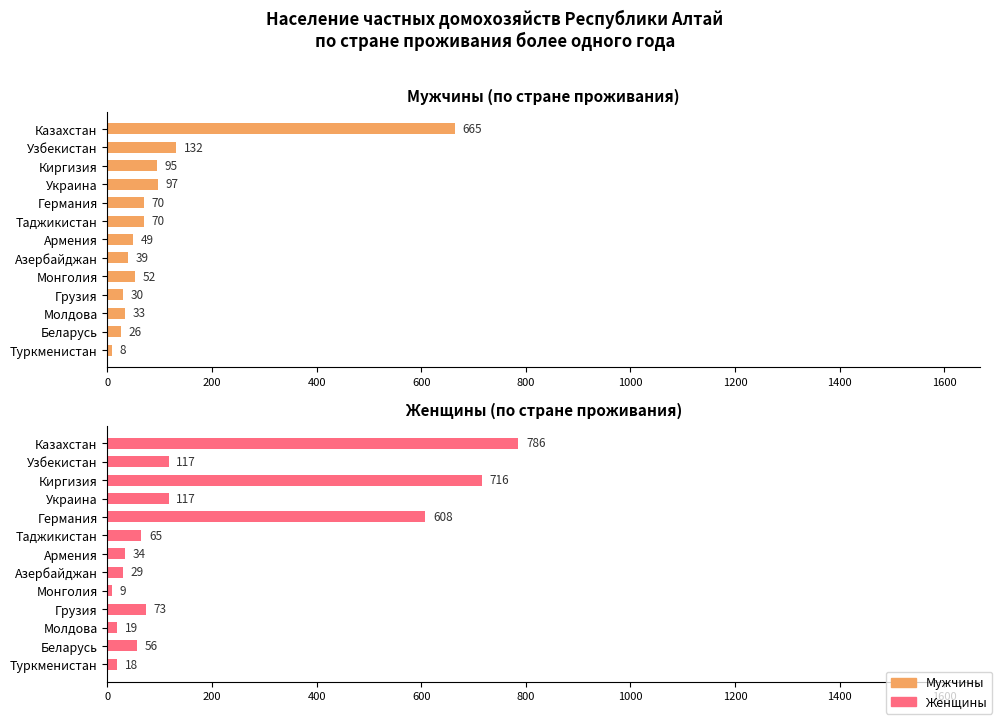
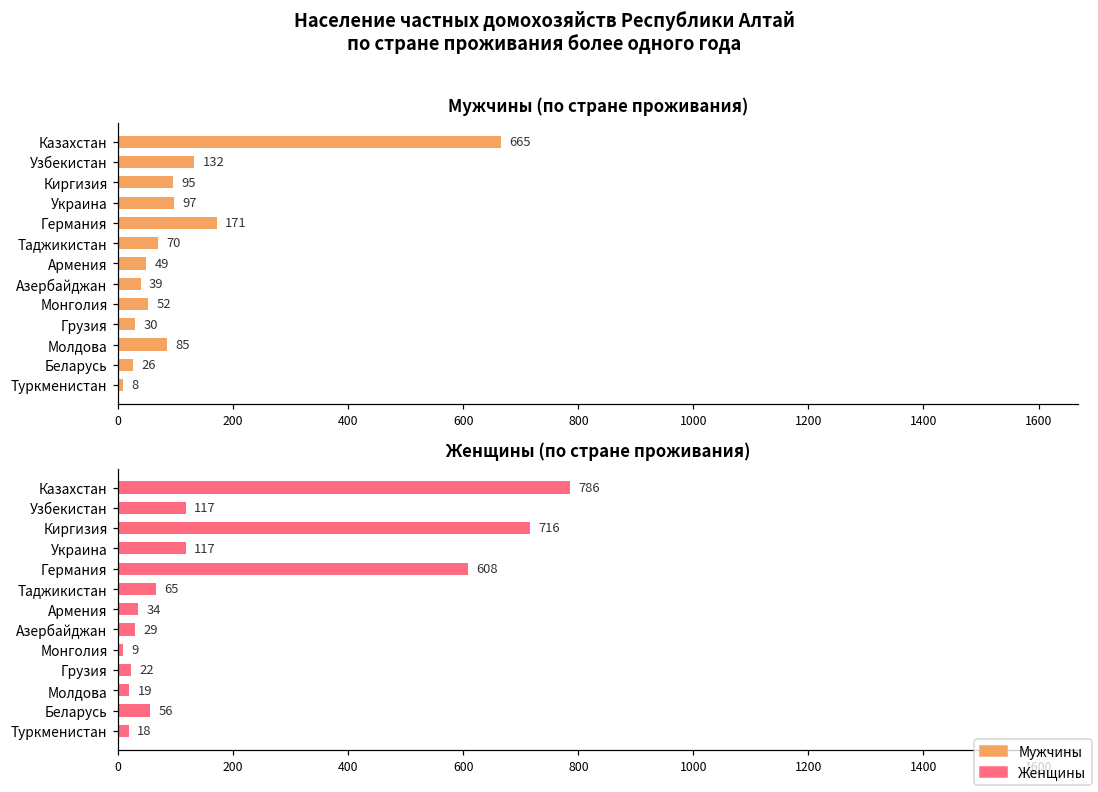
  {
    "Мужчины (по стране проживания)": {
      "Казахстан": 665,
      "Узбекистан": 132,
      "Киргизия": 95,
      "Украина": 97,
-     "Германия": 70,
+     "Германия": 171,
      "Таджикистан": 70,
      "Армения": 49,
      "Азербайджан": 39,
      "Монголия": 52,
      "Грузия": 30,
-     "Молдова": 33,
+     "Молдова": 85,
      "Беларусь": 26,
      "Туркменистан": 8
    },
    "Женщины (по стране проживания)": {
      "Казахстан": 786,
      "Узбекистан": 117,
      "Киргизия": 716,
      "Украина": 117,
      "Германия": 608,
      "Таджикистан": 65,
      "Армения": 34,
      "Азербайджан": 29,
      "Монголия": 9,
-     "Грузия": 73,
+     "Грузия": 22,
      "Молдова": 19,
      "Беларусь": 56,
      "Туркменистан": 18
    }
  }
